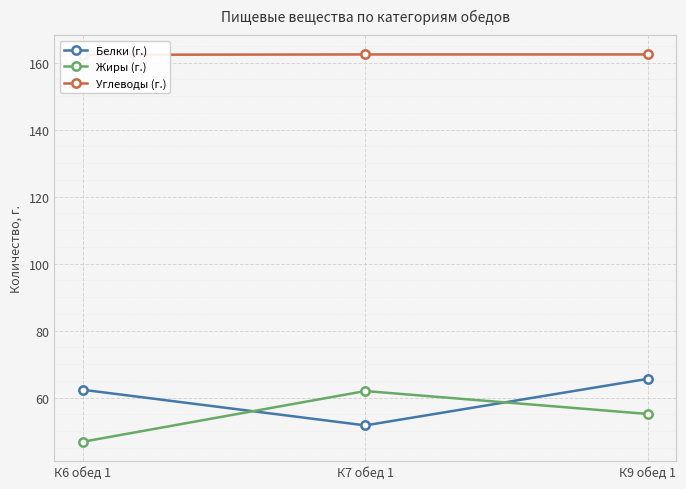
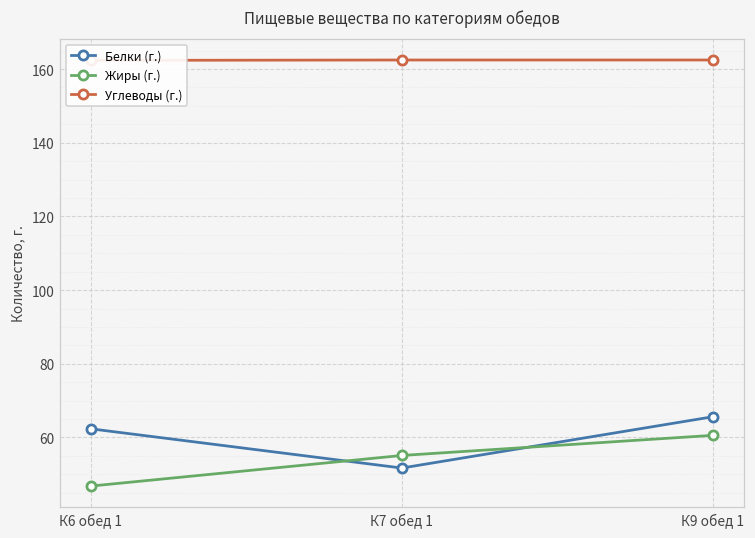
  {
    "Белки (г.)": {
      "К6 обед 1": 62,
      "К7 обед 1": 52,
      "К9 обед 1": 66
    },
    "Жиры (г.)": {
      "К6 обед 1": 47,
-     "К7 обед 1": 62,
-     "К9 обед 1": 55
+     "К7 обед 1": 55,
+     "К9 обед 1": 61
    },
    "Углеводы (г.)": {
      "К7 обед 1": 162,
      "К9 обед 1": 162
    }
  }
